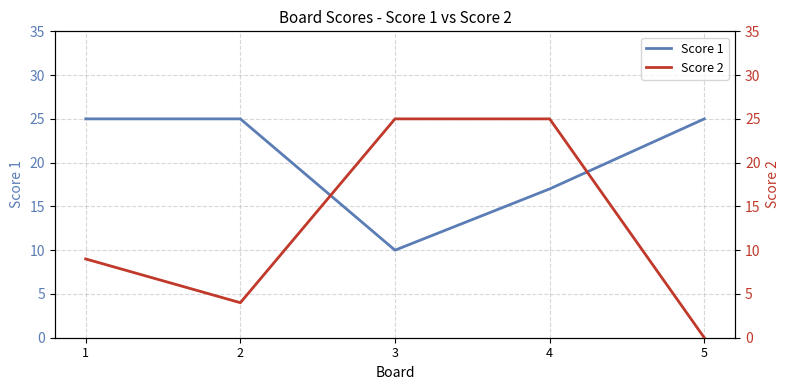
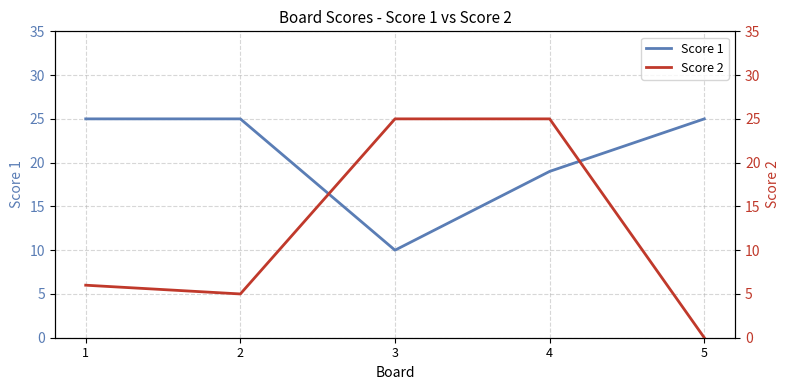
  {
    "Score 1": {
      "1": 25,
      "2": 25,
      "3": 10,
-     "4": 17,
+     "4": 19,
      "5": 25
    },
    "Score 2": {
-     "1": 9,
-     "2": 4,
+     "1": 6,
+     "2": 5,
      "3": 25,
      "4": 25,
      "5": 0
    }
  }
